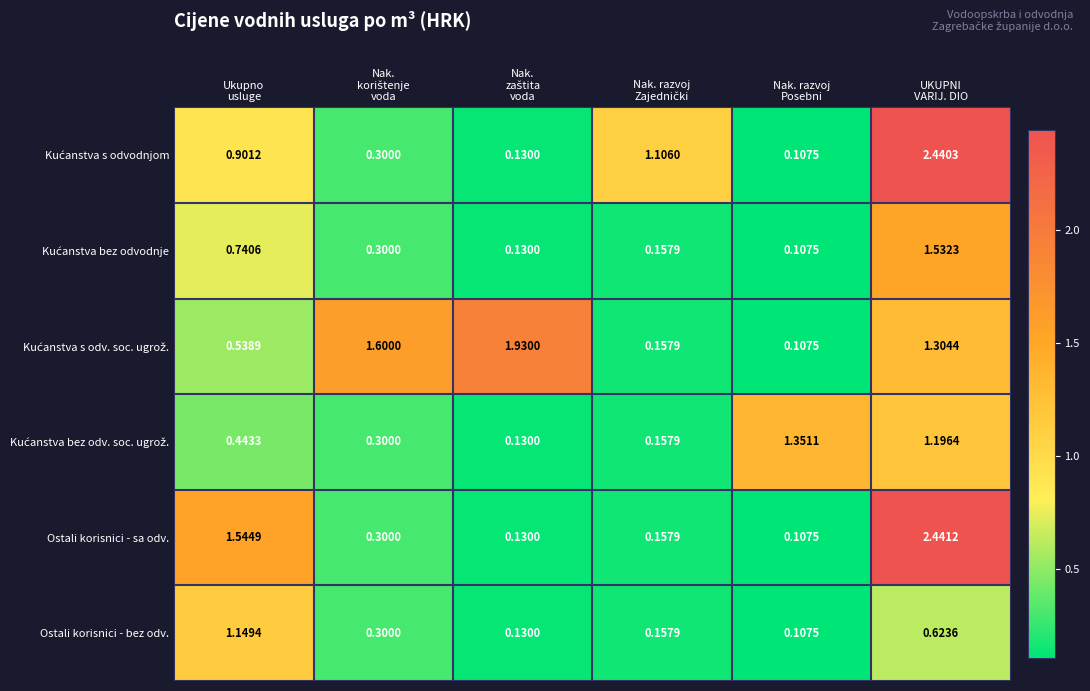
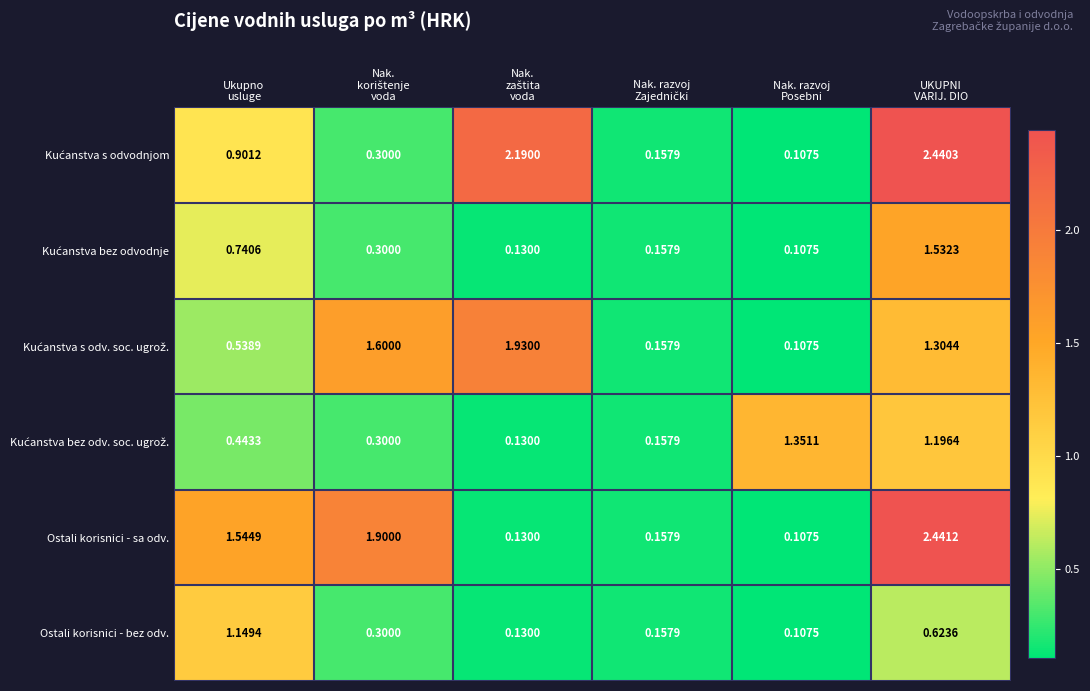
  {
    "Kućanstva s odvodnjom": {
      "Ukupno usluge": 0.9012,
      "Nak. korištenje voda": 0.3000,
-     "Nak. zaštita voda": 0.1300,
-     "Nak. razvoj Zajednički": 1.1060,
+     "Nak. zaštita voda": 2.1900,
+     "Nak. razvoj Zajednički": 0.1579,
      "Nak. razvoj Posebni": 0.1075,
      "UKUPNI VARIJ. DIO": 2.4403
    },
    "Kućanstva bez odvodnje": {
      "Ukupno usluge": 0.7406,
      "Nak. korištenje voda": 0.3000,
      "Nak. zaštita voda": 0.1300,
      "Nak. razvoj Zajednički": 0.1579,
      "Nak. razvoj Posebni": 0.1075,
      "UKUPNI VARIJ. DIO": 1.5323
    },
    "Kućanstva s odv. soc. ugrož.": {
      "Ukupno usluge": 0.5389,
      "Nak. korištenje voda": 1.6000,
      "Nak. zaštita voda": 1.9300,
      "Nak. razvoj Zajednički": 0.1579,
      "Nak. razvoj Posebni": 0.1075,
      "UKUPNI VARIJ. DIO": 1.3044
    },
    "Kućanstva bez odv. soc. ugrož.": {
      "Ukupno usluge": 0.4433,
      "Nak. korištenje voda": 0.3000,
      "Nak. zaštita voda": 0.1300,
      "Nak. razvoj Zajednički": 0.1579,
      "Nak. razvoj Posebni": 1.3511,
      "UKUPNI VARIJ. DIO": 1.1964
    },
    "Ostali korisnici - sa odv.": {
      "Ukupno usluge": 1.5449,
-     "Nak. korištenje voda": 0.3000,
+     "Nak. korištenje voda": 1.9000,
      "Nak. zaštita voda": 0.1300,
      "Nak. razvoj Zajednički": 0.1579,
      "Nak. razvoj Posebni": 0.1075,
      "UKUPNI VARIJ. DIO": 2.4412
    },
    "Ostali korisnici - bez odv.": {
      "Ukupno usluge": 1.1494,
      "Nak. korištenje voda": 0.3000,
      "Nak. zaštita voda": 0.1300,
      "Nak. razvoj Zajednički": 0.1579,
      "Nak. razvoj Posebni": 0.1075,
      "UKUPNI VARIJ. DIO": 0.6236
    }
  }
